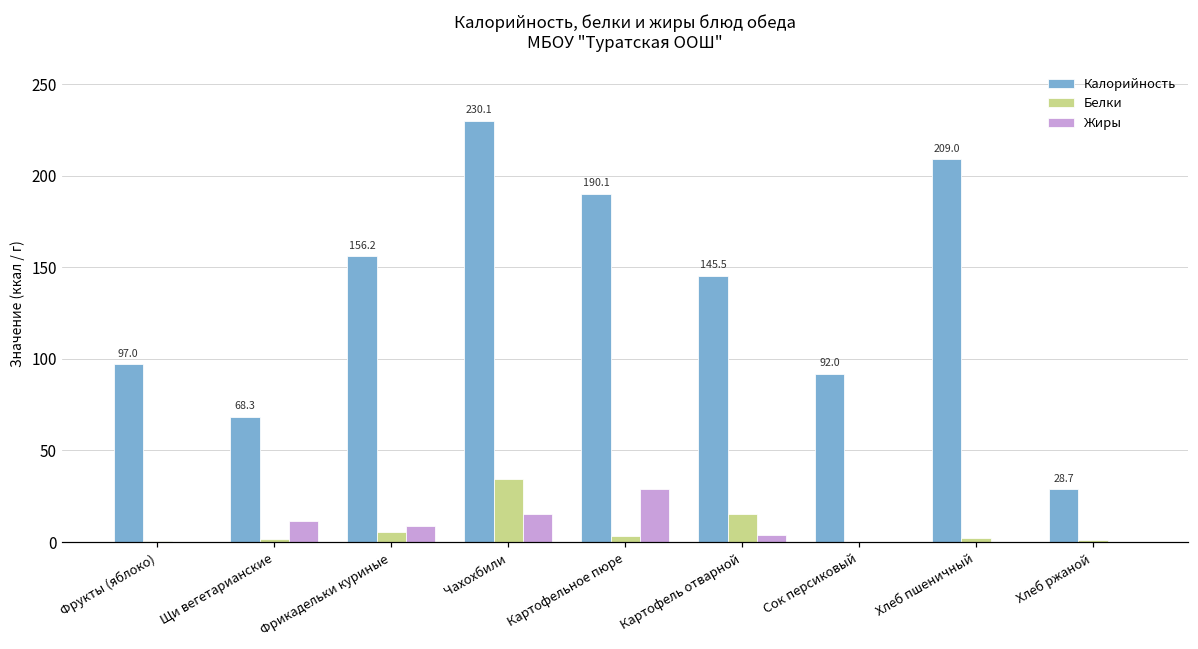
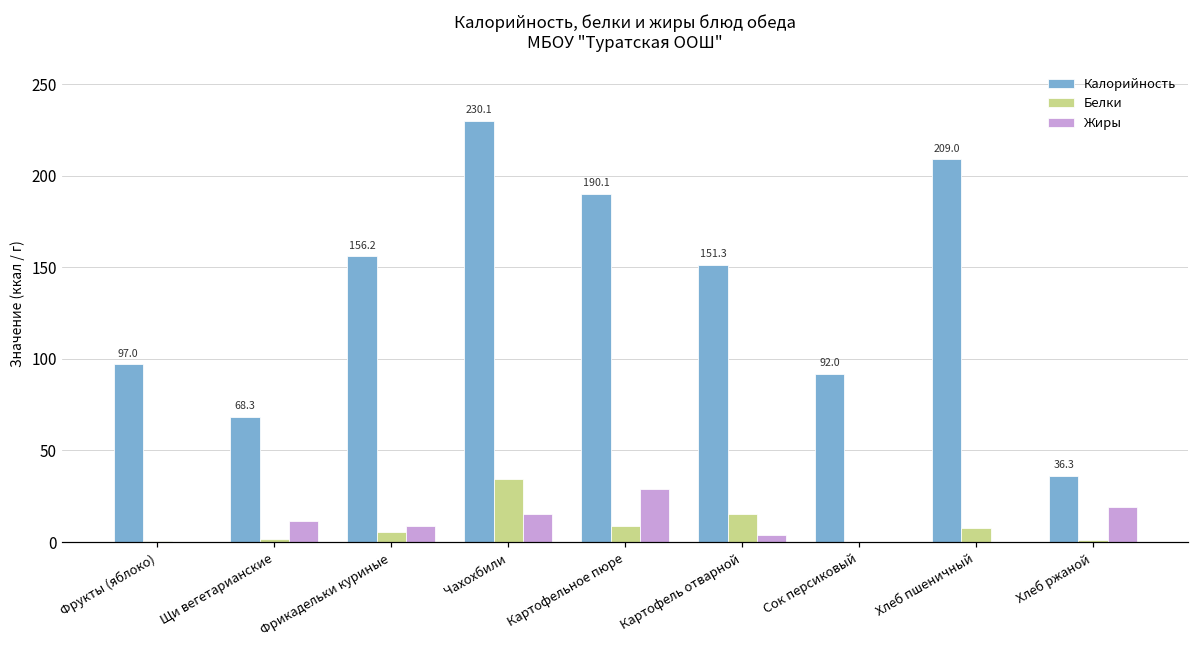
  {
    "Калорийность": {
      "Фрукты (яблоко)": 97.0,
      "Щи вегетарианские": 68.3,
      "Фрикадельки куриные": 156.2,
      "Чахохбили": 230.1,
      "Картофельное пюре": 190.1,
-     "Картофель отварной": 145.5,
+     "Картофель отварной": 151.3,
      "Сок персиковый": 92.0,
      "Хлеб пшеничный": 209.0,
-     "Хлеб ржаной": 28.7
+     "Хлеб ржаной": 36.3
    },
    "Белки": {
      "Щи вегетарианские": 2,
      "Фрикадельки куриные": 6,
      "Чахохбили": 35,
-     "Картофельное пюре": 3,
+     "Картофельное пюре": 9,
      "Картофель отварной": 15,
      "Сок персиковый": 0,
-     "Хлеб пшеничный": 2
+     "Хлеб пшеничный": 8
    },
    "Жиры": {
      "Фрукты (яблоко)": 0,
      "Щи вегетарианские": 11,
      "Фрикадельки куриные": 9,
      "Чахохбили": 16,
      "Картофельное пюре": 29,
      "Картофель отварной": 4,
      "Сок персиковый": 0,
-     "Хлеб ржаной": 0
+     "Хлеб ржаной": 19
    }
  }
